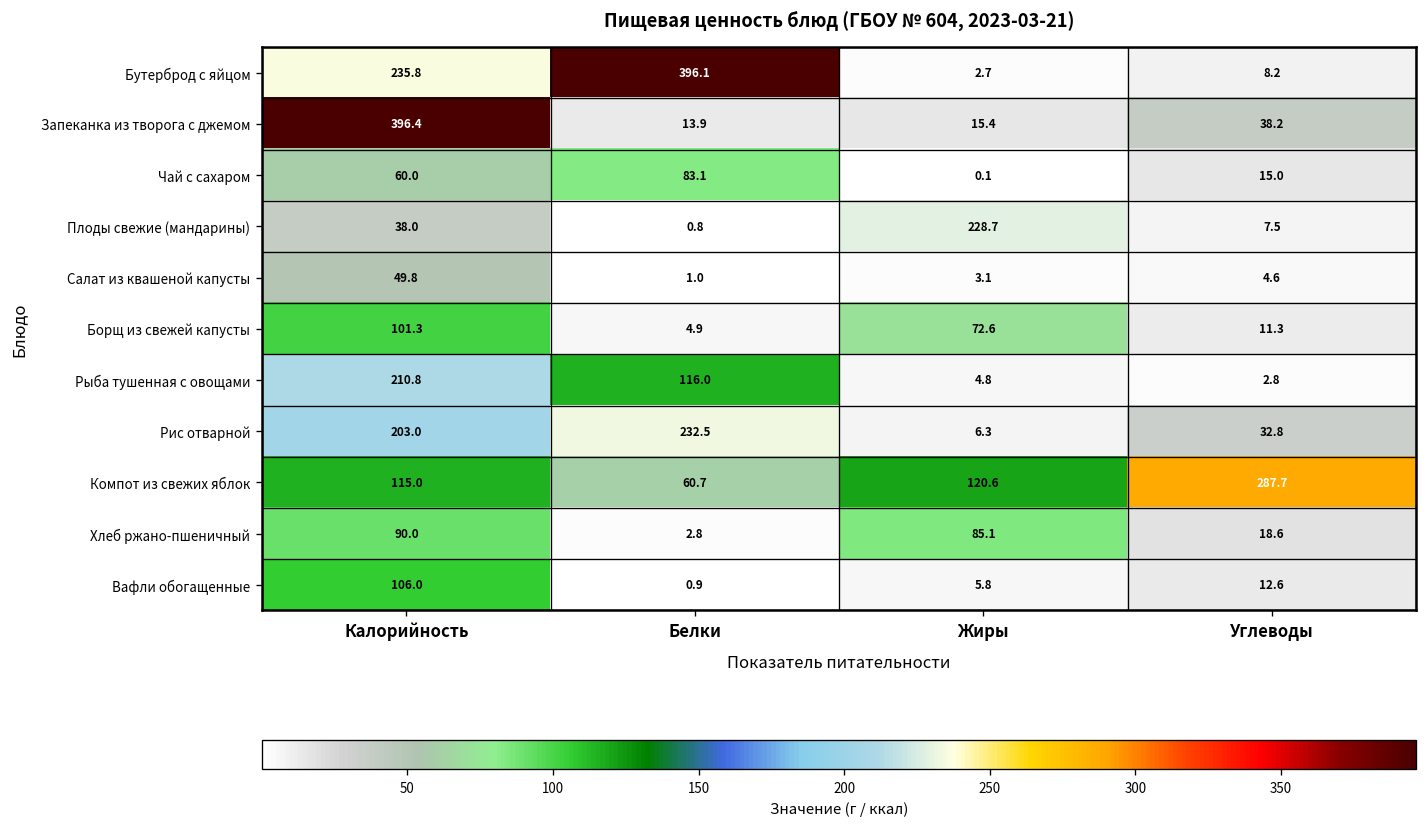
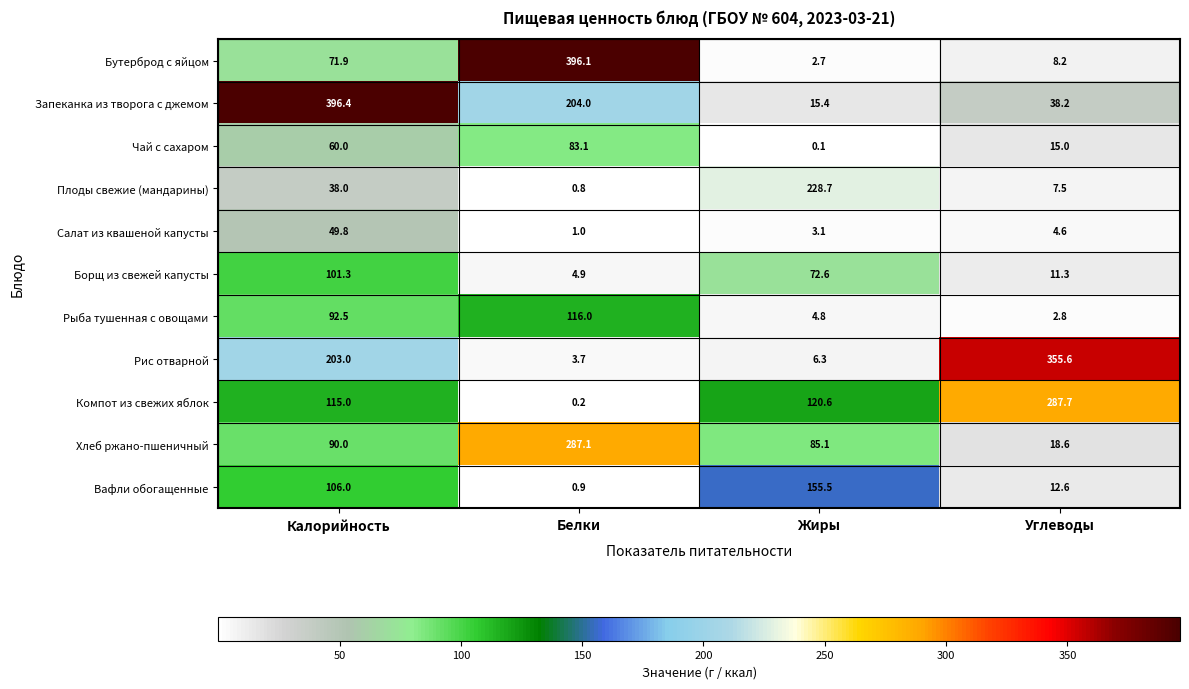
  {
    "Бутерброд с яйцом": {
-     "Калорийность": 235.8,
+     "Калорийность": 71.9,
      "Белки": 396.1,
      "Жиры": 2.7,
      "Углеводы": 8.2
    },
    "Запеканка из творога с джемом": {
      "Калорийность": 396.4,
-     "Белки": 13.9,
+     "Белки": 204.0,
      "Жиры": 15.4,
      "Углеводы": 38.2
    },
    "Чай с сахаром": {
      "Калорийность": 60.0,
      "Белки": 83.1,
      "Жиры": 0.1,
      "Углеводы": 15.0
    },
    "Плоды свежие (мандарины)": {
      "Калорийность": 38.0,
      "Белки": 0.8,
      "Жиры": 228.7,
      "Углеводы": 7.5
    },
    "Салат из квашеной капусты": {
      "Калорийность": 49.8,
      "Белки": 1.0,
      "Жиры": 3.1,
      "Углеводы": 4.6
    },
    "Борщ из свежей капусты": {
      "Калорийность": 101.3,
      "Белки": 4.9,
      "Жиры": 72.6,
      "Углеводы": 11.3
    },
    "Рыба тушенная с овощами": {
-     "Калорийность": 210.8,
+     "Калорийность": 92.5,
      "Белки": 116.0,
      "Жиры": 4.8,
      "Углеводы": 2.8
    },
    "Рис отварной": {
      "Калорийность": 203.0,
-     "Белки": 232.5,
+     "Белки": 3.7,
      "Жиры": 6.3,
-     "Углеводы": 32.8
+     "Углеводы": 355.6
    },
    "Компот из свежих яблок": {
      "Калорийность": 115.0,
-     "Белки": 60.7,
+     "Белки": 0.2,
      "Жиры": 120.6,
      "Углеводы": 287.7
    },
    "Хлеб ржано-пшеничный": {
      "Калорийность": 90.0,
-     "Белки": 2.8,
+     "Белки": 287.1,
      "Жиры": 85.1,
      "Углеводы": 18.6
    },
    "Вафли обогащенные": {
      "Калорийность": 106.0,
      "Белки": 0.9,
-     "Жиры": 5.8,
+     "Жиры": 155.5,
      "Углеводы": 12.6
    }
  }
